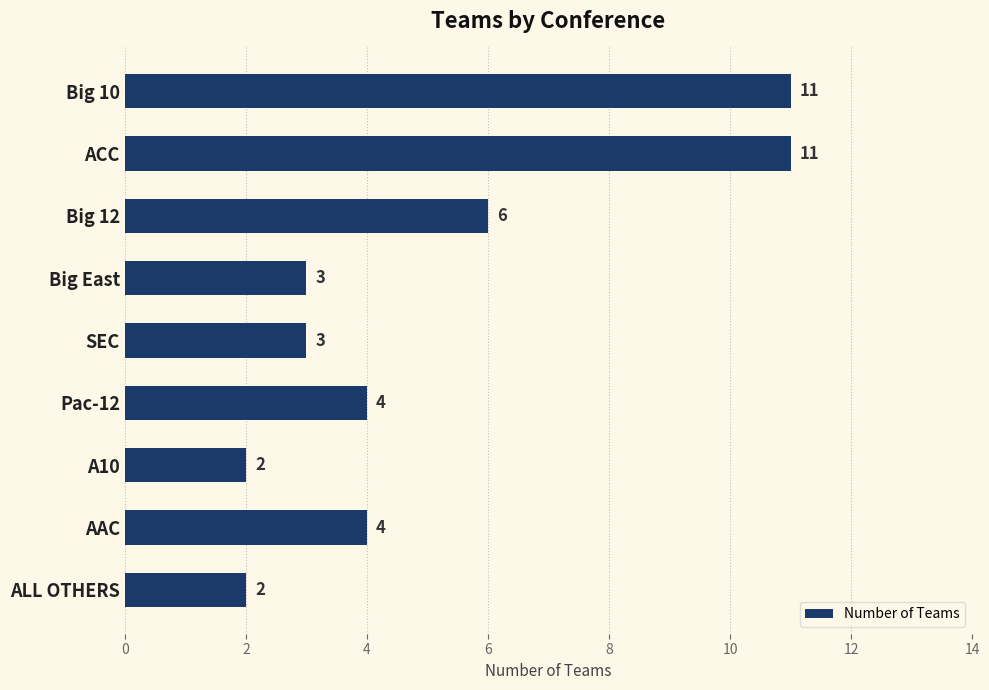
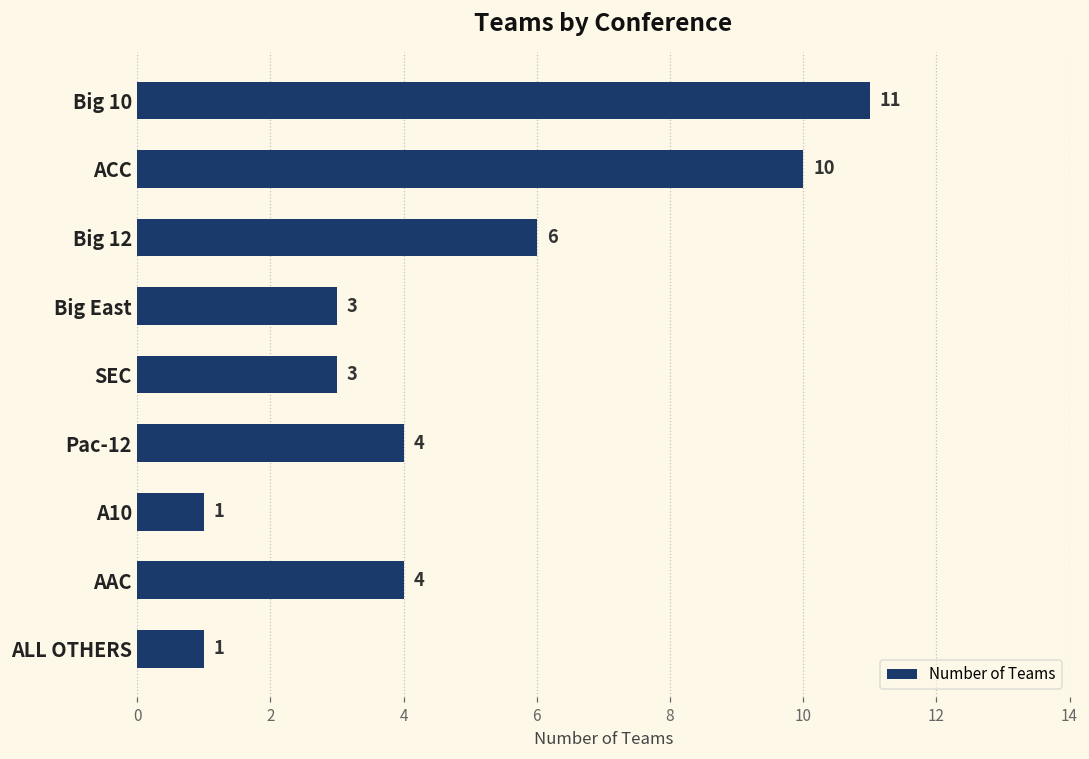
  {
    "Big 10": 11,
-   "ACC": 11,
+   "ACC": 10,
    "Big 12": 6,
    "Big East": 3,
    "SEC": 3,
    "Pac-12": 4,
-   "A10": 2,
+   "A10": 1,
    "AAC": 4,
-   "ALL OTHERS": 2
+   "ALL OTHERS": 1
  }
